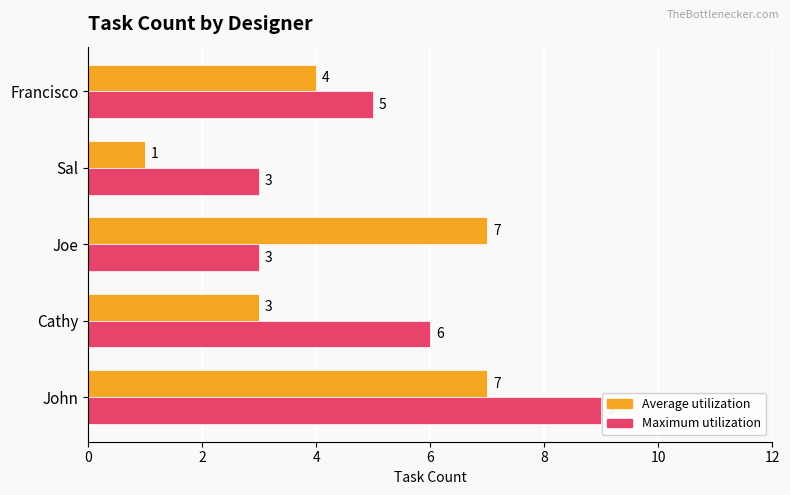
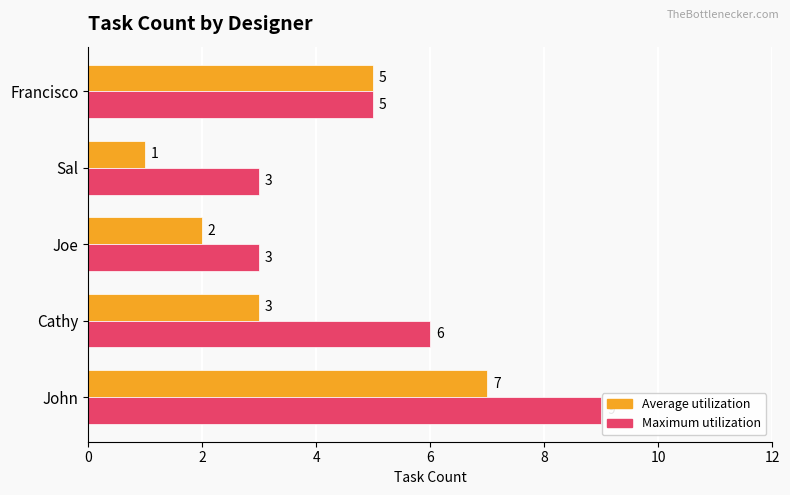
  {
    "Average utilization": {
-     "Francisco": 4,
+     "Francisco": 5,
      "Sal": 1,
-     "Joe": 7,
+     "Joe": 2,
      "Cathy": 3,
      "John": 7
    },
    "Maximum utilization": {
      "Francisco": 5,
      "Sal": 3,
      "Joe": 3,
      "Cathy": 6
    }
  }
